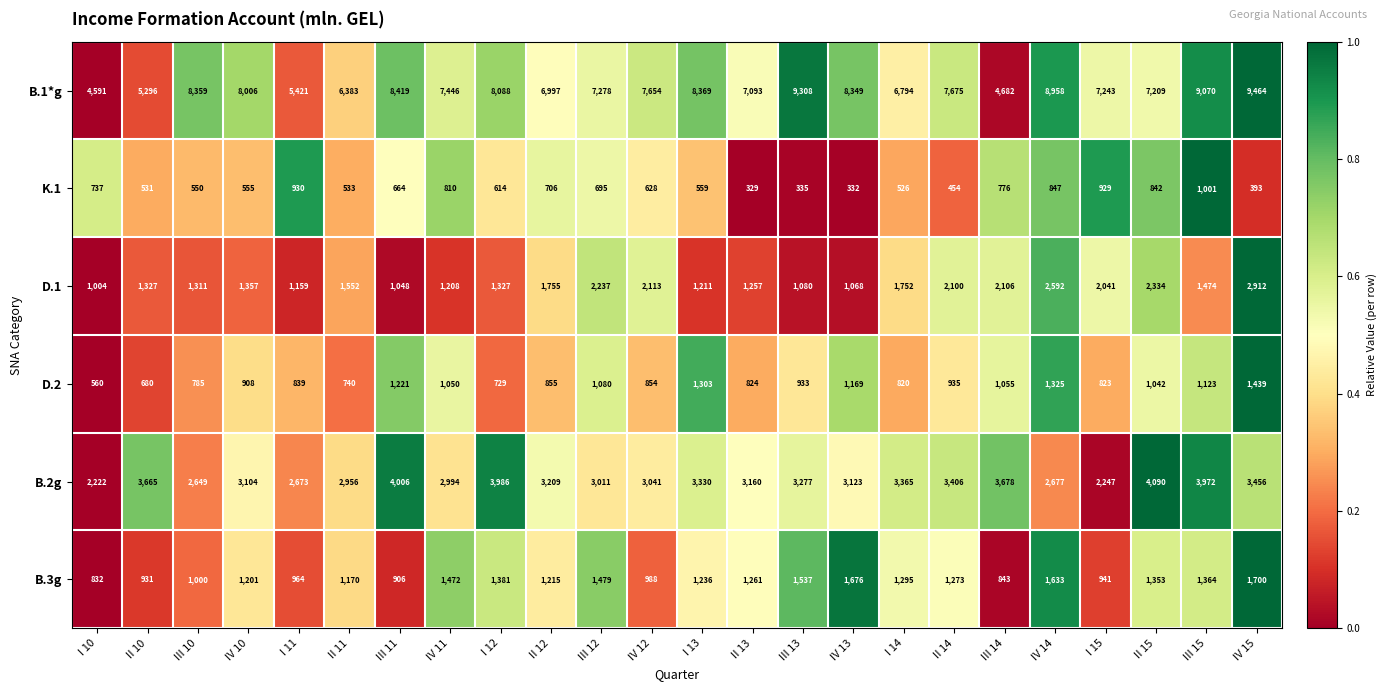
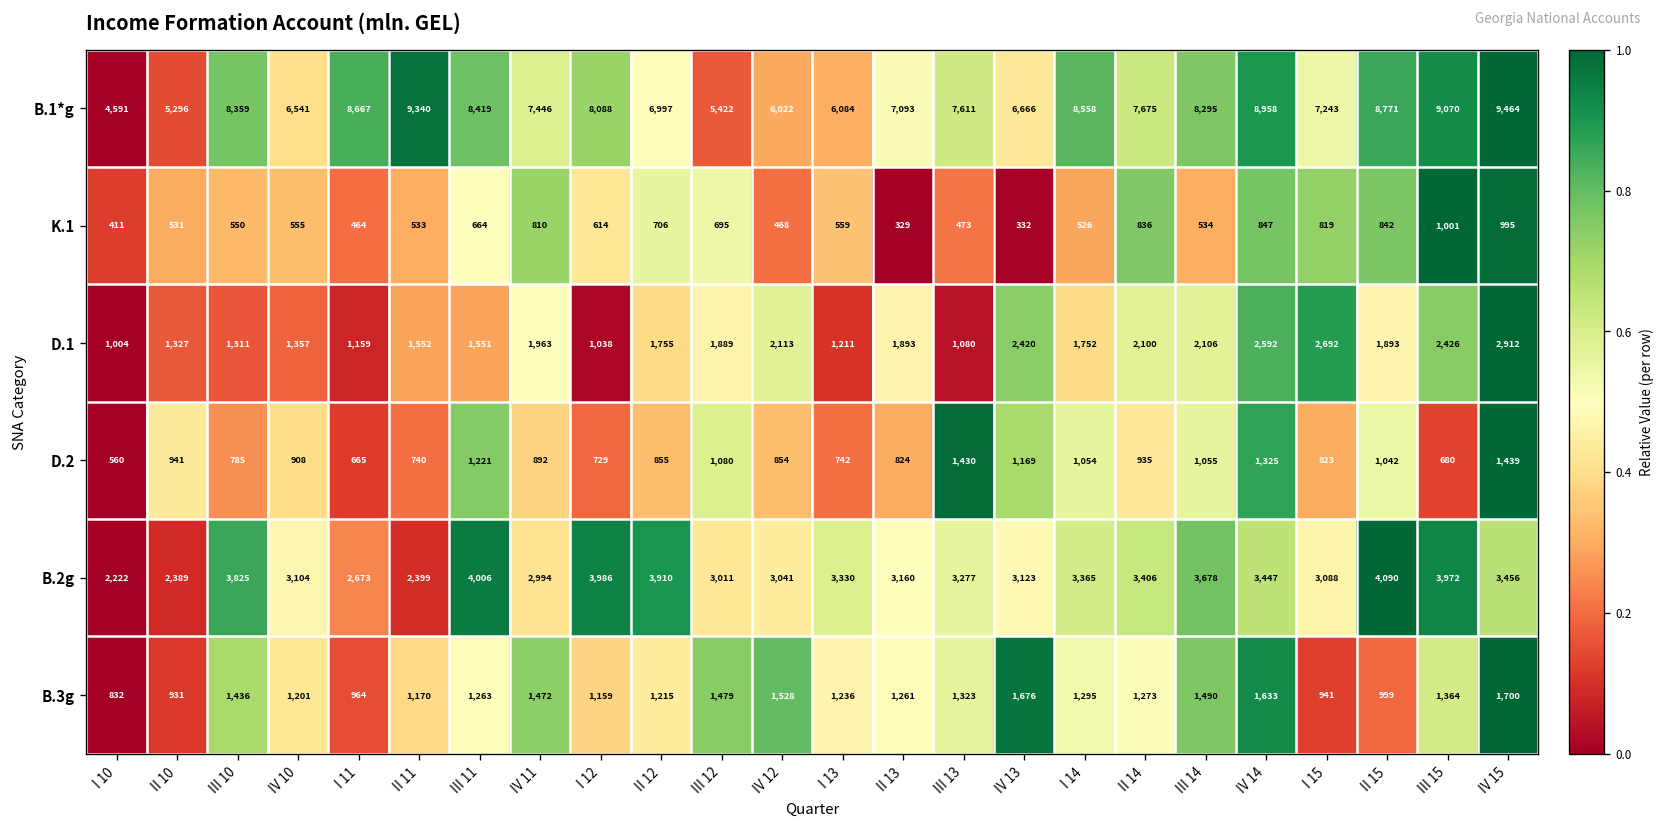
  {
    "B.1*g": {
      "I 10": "4,591",
      "II 10": "5,296",
      "III 10": "8,359",
-     "IV 10": "8,006",
-     "I 11": "5,421",
-     "II 11": "6,383",
+     "IV 10": "6,541",
+     "I 11": "8,667",
+     "II 11": "9,340",
      "III 11": "8,419",
      "IV 11": "7,446",
      "I 12": "8,088",
      "II 12": "6,997",
-     "III 12": "7,278",
-     "IV 12": "7,654",
-     "I 13": "8,369",
+     "III 12": "5,422",
+     "IV 12": "6,022",
+     "I 13": "6,084",
      "II 13": "7,093",
-     "III 13": "9,308",
-     "IV 13": "8,349",
-     "I 14": "6,794",
+     "III 13": "7,611",
+     "IV 13": "6,666",
+     "I 14": "8,558",
      "II 14": "7,675",
-     "III 14": "4,682",
+     "III 14": "8,295",
      "IV 14": "8,958",
      "I 15": "7,243",
-     "II 15": "7,209",
+     "II 15": "8,771",
      "III 15": "9,070",
      "IV 15": "9,464"
    },
    "K.1": {
-     "I 10": "737",
+     "I 10": "411",
      "II 10": "531",
      "III 10": "550",
      "IV 10": "555",
-     "I 11": "930",
+     "I 11": "464",
      "II 11": "533",
      "III 11": "664",
      "IV 11": "810",
      "I 12": "614",
      "II 12": "706",
      "III 12": "695",
-     "IV 12": "628",
+     "IV 12": "468",
      "I 13": "559",
      "II 13": "329",
-     "III 13": "335",
+     "III 13": "473",
      "IV 13": "332",
      "I 14": "526",
-     "II 14": "454",
-     "III 14": "776",
+     "II 14": "836",
+     "III 14": "534",
      "IV 14": "847",
-     "I 15": "929",
+     "I 15": "819",
      "II 15": "842",
      "III 15": "1,001",
-     "IV 15": "393"
+     "IV 15": "995"
    },
    "D.1": {
      "I 10": "1,004",
      "II 10": "1,327",
      "III 10": "1,311",
      "IV 10": "1,357",
      "I 11": "1,159",
      "II 11": "1,552",
-     "III 11": "1,048",
-     "IV 11": "1,208",
-     "I 12": "1,327",
+     "III 11": "1,551",
+     "IV 11": "1,963",
+     "I 12": "1,038",
      "II 12": "1,755",
-     "III 12": "2,237",
+     "III 12": "1,889",
      "IV 12": "2,113",
      "I 13": "1,211",
-     "II 13": "1,257",
+     "II 13": "1,893",
      "III 13": "1,080",
-     "IV 13": "1,068",
+     "IV 13": "2,420",
      "I 14": "1,752",
      "II 14": "2,100",
      "III 14": "2,106",
      "IV 14": "2,592",
-     "I 15": "2,041",
-     "II 15": "2,334",
-     "III 15": "1,474",
+     "I 15": "2,692",
+     "II 15": "1,893",
+     "III 15": "2,426",
      "IV 15": "2,912"
    },
    "D.2": {
      "I 10": "560",
-     "II 10": "680",
+     "II 10": "941",
      "III 10": "785",
      "IV 10": "908",
-     "I 11": "839",
+     "I 11": "665",
      "II 11": "740",
      "III 11": "1,221",
-     "IV 11": "1,050",
+     "IV 11": "892",
      "I 12": "729",
      "II 12": "855",
      "III 12": "1,080",
      "IV 12": "854",
-     "I 13": "1,303",
+     "I 13": "742",
      "II 13": "824",
-     "III 13": "933",
+     "III 13": "1,430",
      "IV 13": "1,169",
-     "I 14": "820",
+     "I 14": "1,054",
      "II 14": "935",
      "III 14": "1,055",
      "IV 14": "1,325",
      "I 15": "823",
      "II 15": "1,042",
-     "III 15": "1,123",
+     "III 15": "680",
      "IV 15": "1,439"
    },
    "B.2g": {
      "I 10": "2,222",
-     "II 10": "3,665",
-     "III 10": "2,649",
+     "II 10": "2,389",
+     "III 10": "3,825",
      "IV 10": "3,104",
      "I 11": "2,673",
-     "II 11": "2,956",
+     "II 11": "2,399",
      "III 11": "4,006",
      "IV 11": "2,994",
      "I 12": "3,986",
-     "II 12": "3,209",
+     "II 12": "3,910",
      "III 12": "3,011",
      "IV 12": "3,041",
      "I 13": "3,330",
      "II 13": "3,160",
      "III 13": "3,277",
      "IV 13": "3,123",
      "I 14": "3,365",
      "II 14": "3,406",
      "III 14": "3,678",
-     "IV 14": "2,677",
-     "I 15": "2,247",
+     "IV 14": "3,447",
+     "I 15": "3,088",
      "II 15": "4,090",
      "III 15": "3,972",
      "IV 15": "3,456"
    },
    "B.3g": {
      "I 10": "832",
      "II 10": "931",
-     "III 10": "1,000",
+     "III 10": "1,436",
      "IV 10": "1,201",
      "I 11": "964",
      "II 11": "1,170",
-     "III 11": "906",
+     "III 11": "1,263",
      "IV 11": "1,472",
-     "I 12": "1,381",
+     "I 12": "1,159",
      "II 12": "1,215",
      "III 12": "1,479",
-     "IV 12": "988",
+     "IV 12": "1,528",
      "I 13": "1,236",
      "II 13": "1,261",
-     "III 13": "1,537",
+     "III 13": "1,323",
      "IV 13": "1,676",
      "I 14": "1,295",
      "II 14": "1,273",
-     "III 14": "843",
+     "III 14": "1,490",
      "IV 14": "1,633",
      "I 15": "941",
-     "II 15": "1,353",
+     "II 15": "999",
      "III 15": "1,364",
      "IV 15": "1,700"
    }
  }
